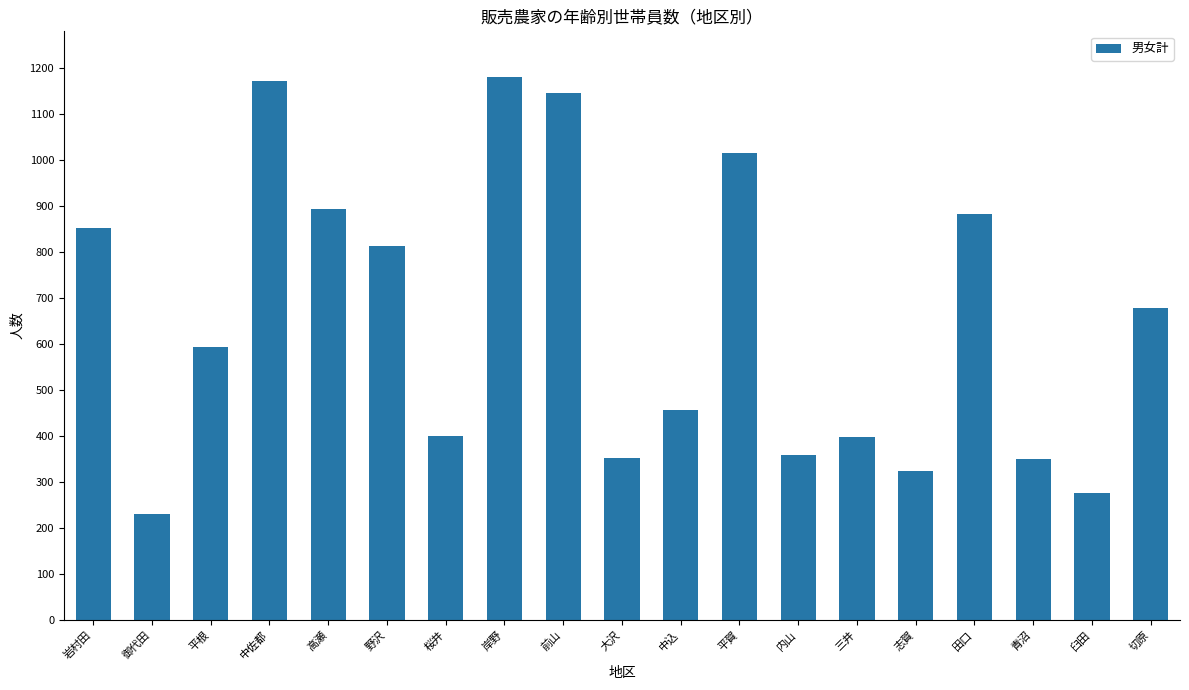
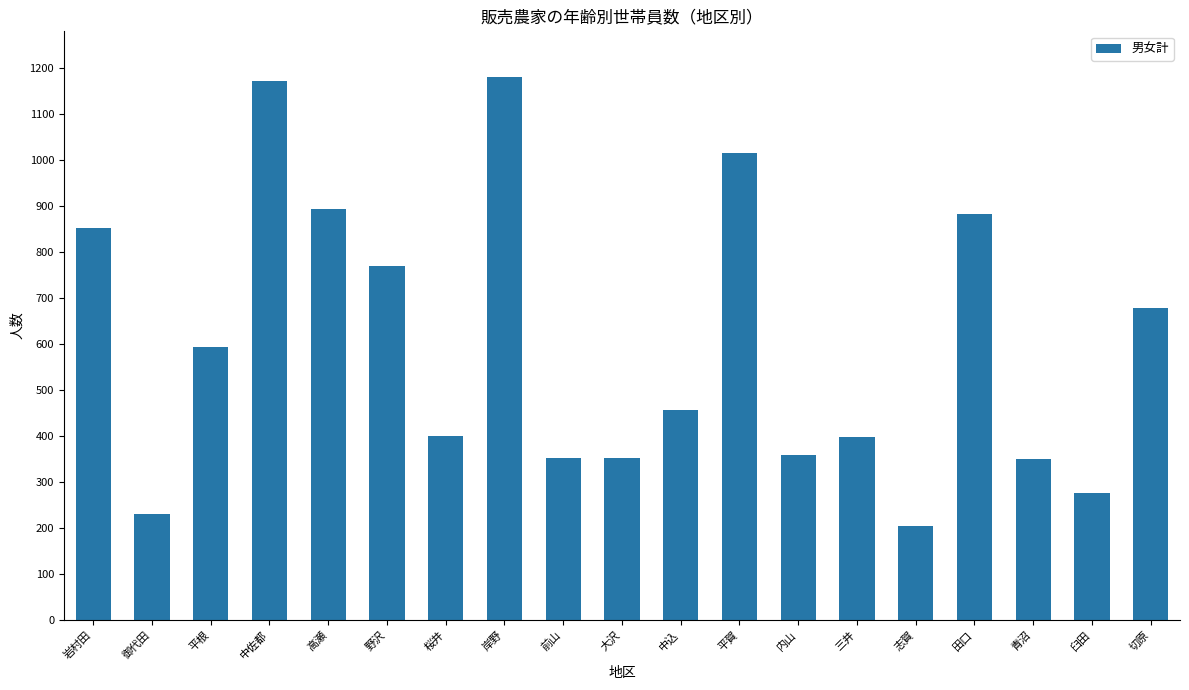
  {
    "岩村田": 850,
    "御代田": 230,
    "平根": 590,
    "中佐都": 1170,
    "高瀬": 890,
-   "野沢": 810,
+   "野沢": 770,
    "桜井": 400,
    "岸野": 1180,
-   "前山": 1140,
+   "前山": 350,
    "大沢": 350,
    "中込": 460,
    "平賀": 1020,
    "内山": 360,
    "三井": 400,
-   "志賀": 320,
+   "志賀": 200,
    "田口": 880,
    "青沼": 350,
    "臼田": 280,
    "切原": 680
  }
